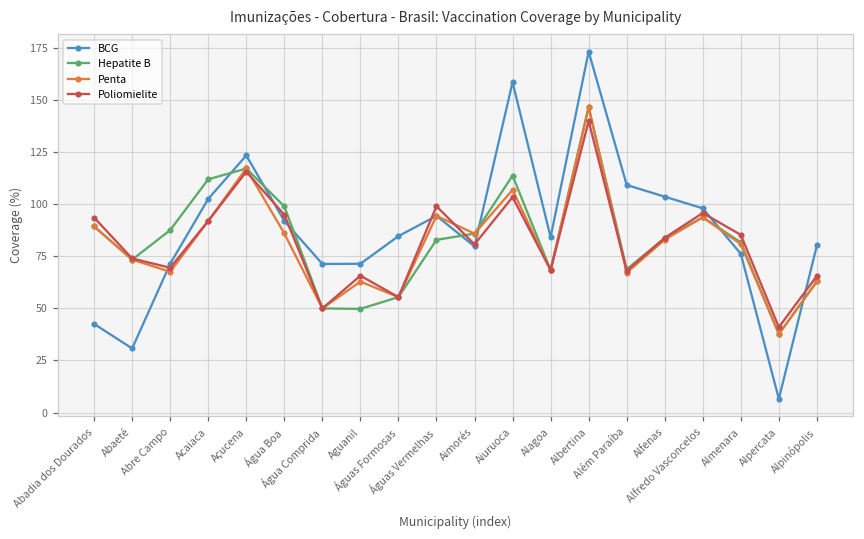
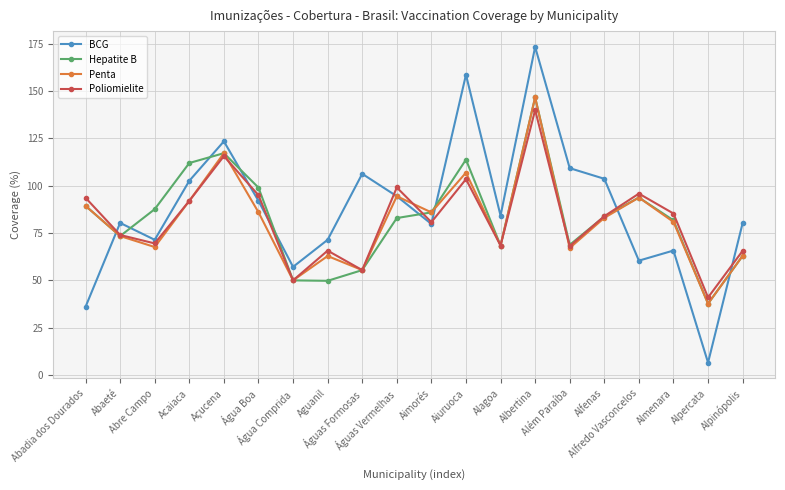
  {
    "BCG": {
-     "Abadia dos Dourados": 43,
-     "Abaeté": 31,
+     "Abadia dos Dourados": 36,
+     "Abaeté": 80,
      "Abre Campo": 71,
      "Acaiaca": 103,
      "Açucena": 123,
      "Água Boa": 92,
-     "Água Comprida": 71,
+     "Água Comprida": 57,
      "Aguanil": 71,
-     "Águas Formosas": 85,
+     "Águas Formosas": 106,
      "Aiuruoca": 159,
      "Alagoa": 84,
      "Albertina": 173,
      "Além Paraíba": 109,
      "Alfenas": 104,
-     "Alfredo Vasconcelos": 98,
-     "Almenara": 76,
+     "Alfredo Vasconcelos": 60,
+     "Almenara": 66,
      "Alpercata": 7,
      "Alpinópolis": 80
    },
    "Hepatite B": {
      "Abre Campo": 88,
      "Acaiaca": 112,
      "Água Boa": 99,
      "Aguanil": 50,
      "Águas Vermelhas": 83,
      "Aiuruoca": 114
    }
  }
